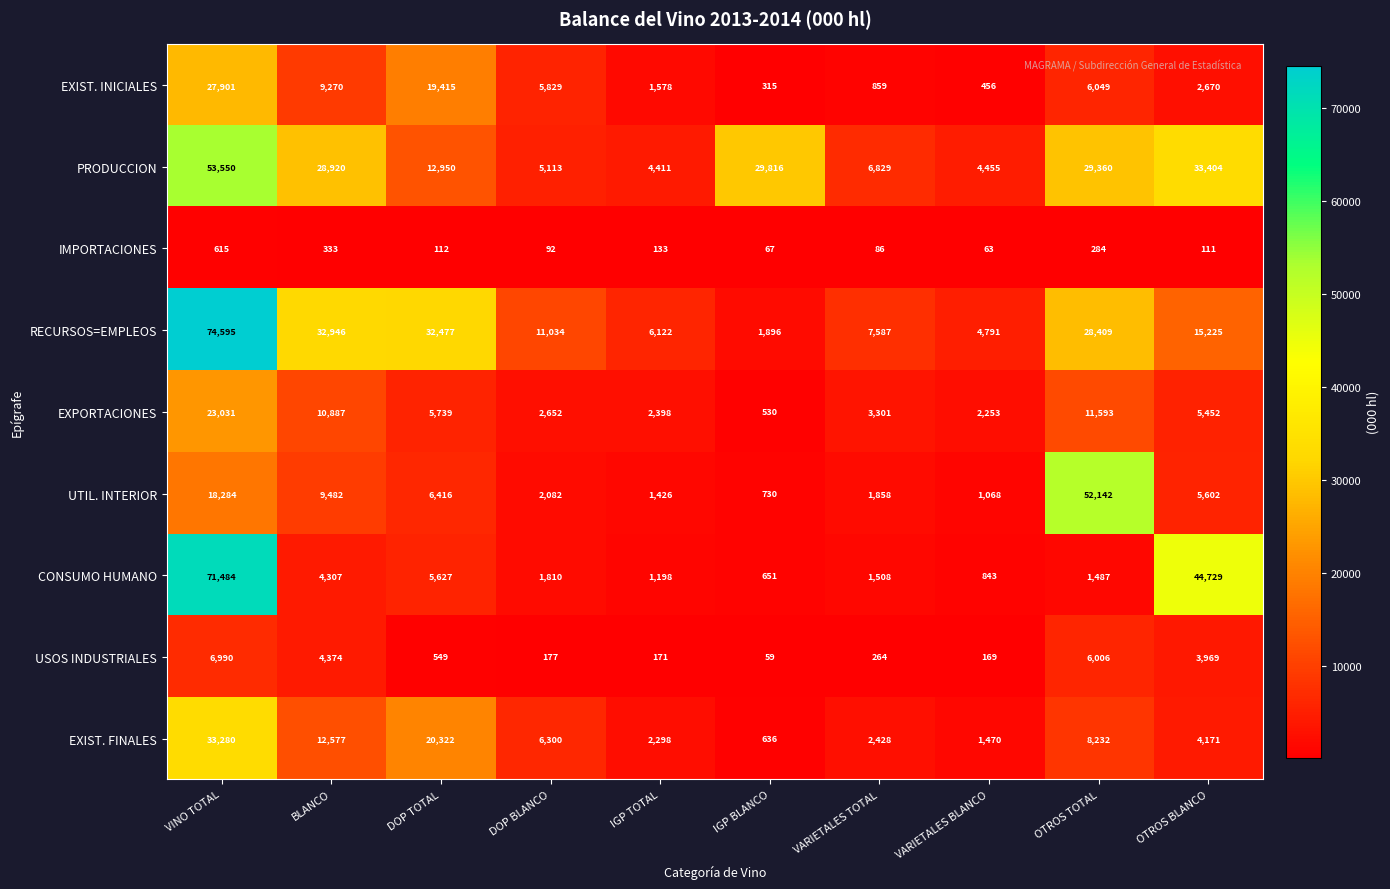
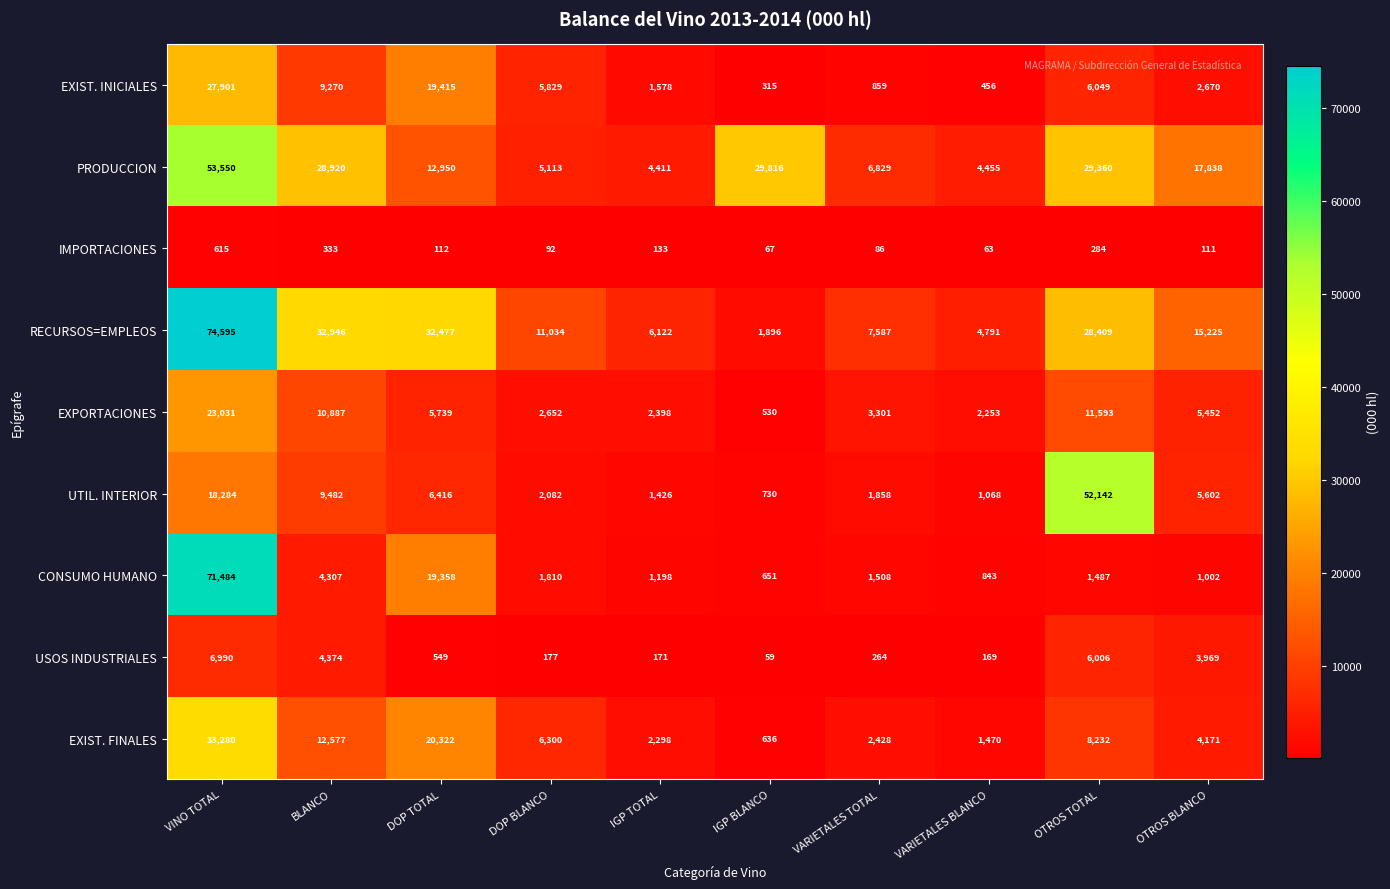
  {
    "EXIST. INICIALES": {
      "VINO TOTAL": "27,901",
      "BLANCO": "9,270",
      "DOP TOTAL": "19,415",
      "DOP BLANCO": "5,829",
      "IGP TOTAL": "1,578",
      "IGP BLANCO": "315",
      "VARIETALES TOTAL": "859",
      "VARIETALES BLANCO": "456",
      "OTROS BLANCO": "2,670"
    },
    "PRODUCCION": {
      "VINO TOTAL": "53,550",
      "BLANCO": "28,920",
      "DOP TOTAL": "12,950",
      "DOP BLANCO": "5,113",
      "IGP TOTAL": "4,411",
      "IGP BLANCO": "29,816",
      "VARIETALES TOTAL": "6,829",
      "VARIETALES BLANCO": "4,455",
      "OTROS TOTAL": "29,360",
-     "OTROS BLANCO": "33,404"
+     "OTROS BLANCO": "17,838"
    },
    "IMPORTACIONES": {
      "VINO TOTAL": "615",
      "BLANCO": "333",
      "DOP TOTAL": "112",
      "DOP BLANCO": "92",
      "IGP TOTAL": "133",
      "IGP BLANCO": "67",
      "VARIETALES TOTAL": "86",
      "VARIETALES BLANCO": "63",
      "OTROS TOTAL": "284",
      "OTROS BLANCO": "111"
    },
    "RECURSOS=EMPLEOS": {
      "VINO TOTAL": "74,595",
      "BLANCO": "32,946",
      "DOP TOTAL": "32,477",
      "DOP BLANCO": "11,034",
      "IGP TOTAL": "6,122",
      "IGP BLANCO": "1,896",
      "VARIETALES TOTAL": "7,587",
      "VARIETALES BLANCO": "4,791",
      "OTROS TOTAL": "28,409",
      "OTROS BLANCO": "15,225"
    },
    "EXPORTACIONES": {
      "VINO TOTAL": "23,031",
      "BLANCO": "10,887",
      "DOP TOTAL": "5,739",
      "DOP BLANCO": "2,652",
      "IGP TOTAL": "2,398",
      "IGP BLANCO": "530",
      "VARIETALES TOTAL": "3,301",
      "VARIETALES BLANCO": "2,253",
      "OTROS TOTAL": "11,593",
      "OTROS BLANCO": "5,452"
    },
    "UTIL. INTERIOR": {
      "VINO TOTAL": "18,284",
      "BLANCO": "9,482",
      "DOP TOTAL": "6,416",
      "DOP BLANCO": "2,082",
      "IGP TOTAL": "1,426",
      "IGP BLANCO": "730",
      "VARIETALES TOTAL": "1,858",
      "VARIETALES BLANCO": "1,068",
      "OTROS TOTAL": "52,142",
      "OTROS BLANCO": "5,602"
    },
    "CONSUMO HUMANO": {
      "VINO TOTAL": "71,484",
      "BLANCO": "4,307",
-     "DOP TOTAL": "5,627",
+     "DOP TOTAL": "19,358",
      "DOP BLANCO": "1,810",
      "IGP TOTAL": "1,198",
      "IGP BLANCO": "651",
      "VARIETALES TOTAL": "1,508",
      "VARIETALES BLANCO": "843",
      "OTROS TOTAL": "1,487",
-     "OTROS BLANCO": "44,729"
+     "OTROS BLANCO": "1,002"
    },
    "USOS INDUSTRIALES": {
      "VINO TOTAL": "6,990",
      "BLANCO": "4,374",
      "DOP TOTAL": "549",
      "DOP BLANCO": "177",
      "IGP TOTAL": "171",
      "IGP BLANCO": "59",
      "VARIETALES TOTAL": "264",
      "VARIETALES BLANCO": "169",
      "OTROS TOTAL": "6,006",
      "OTROS BLANCO": "3,969"
    },
    "EXIST. FINALES": {
      "VINO TOTAL": "33,280",
      "BLANCO": "12,577",
      "DOP TOTAL": "20,322",
      "DOP BLANCO": "6,300",
      "IGP TOTAL": "2,298",
      "IGP BLANCO": "636",
      "VARIETALES TOTAL": "2,428",
      "VARIETALES BLANCO": "1,470",
      "OTROS TOTAL": "8,232",
      "OTROS BLANCO": "4,171"
    }
  }
